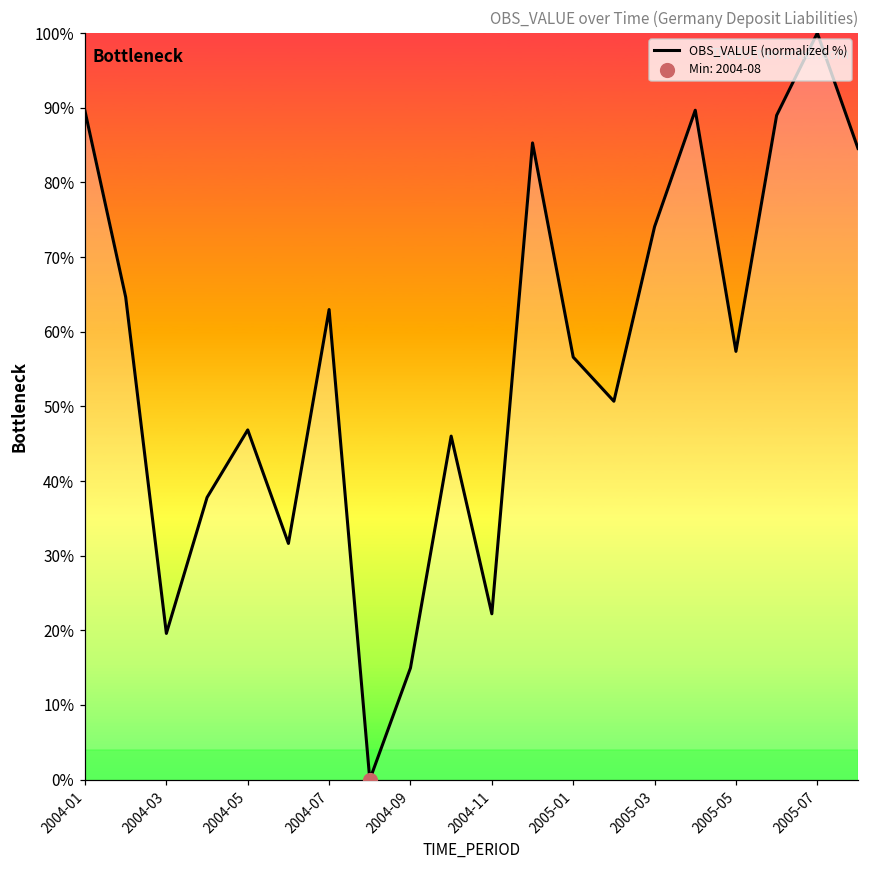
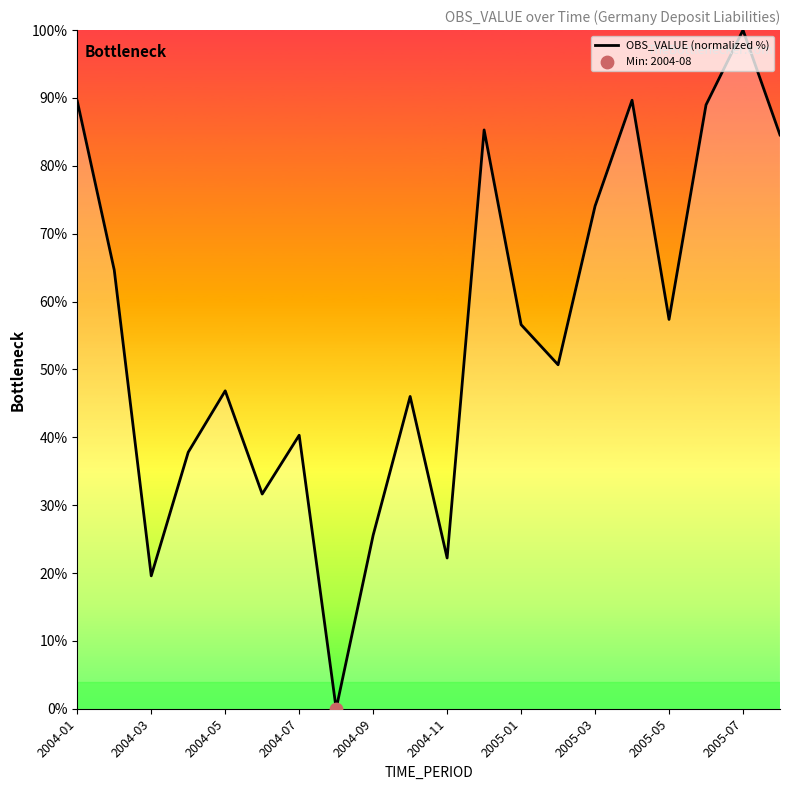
  {
    "OBS_VALUE (normalized %)": {
      "2004-01": "90%",
      "2004-03": "20%",
      "2004-05": "47%",
-     "2004-07": "63%",
-     "2004-09": "15%",
+     "2004-07": "40%",
+     "2004-09": "26%",
      "2004-11": "22%",
      "2005-01": "57%",
      "2005-03": "74%",
      "2005-05": "57%",
      "2005-07": "100%"
    }
  }
